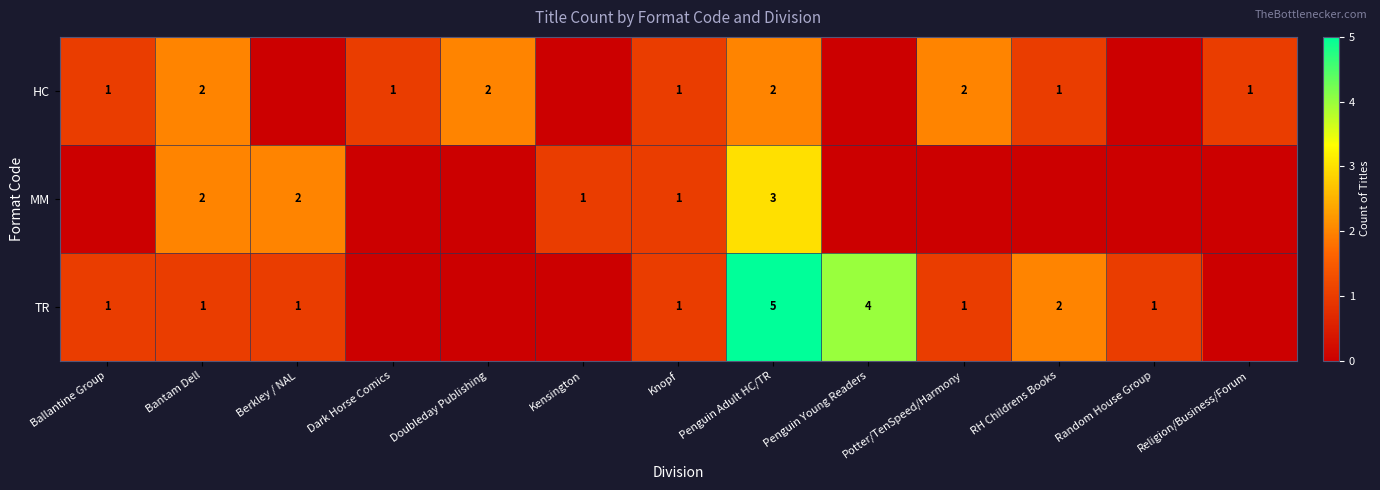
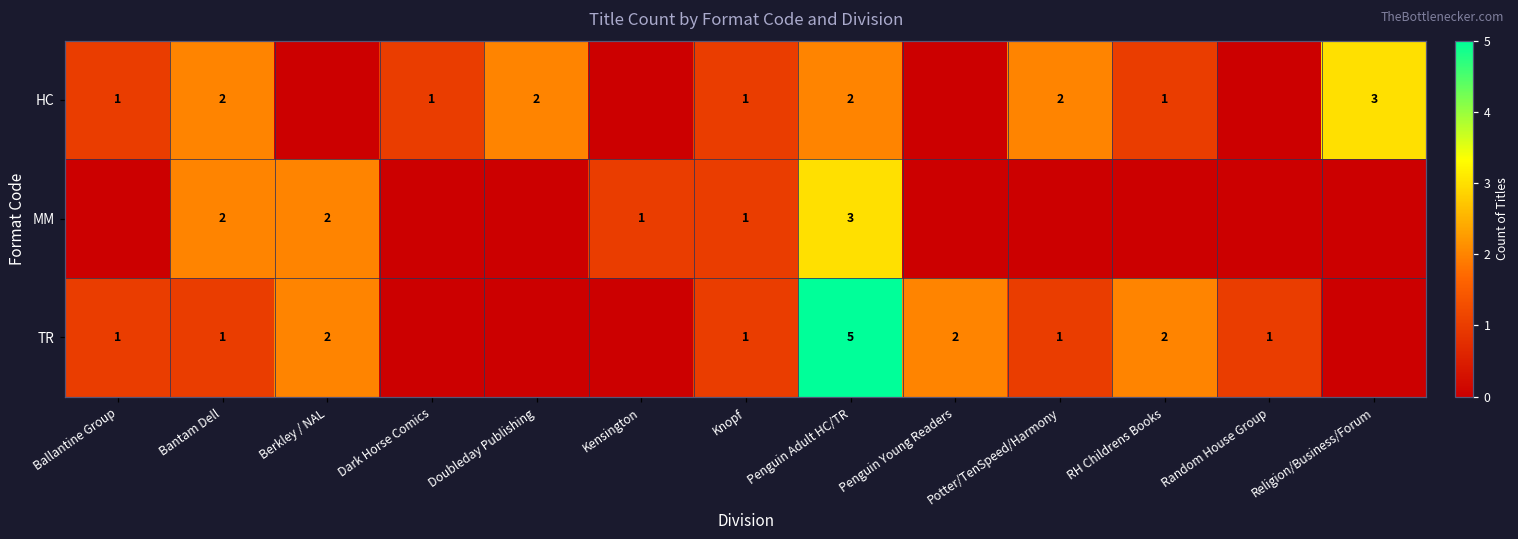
  {
    "HC": {
      "Ballantine Group": 1,
      "Bantam Dell": 2,
      "Dark Horse Comics": 1,
      "Doubleday Publishing": 2,
      "Knopf": 1,
      "Penguin Adult HC/TR": 2,
      "Potter/TenSpeed/Harmony": 2,
      "RH Childrens Books": 1,
-     "Religion/Business/Forum": 1
+     "Religion/Business/Forum": 3
    },
    "MM": {
      "Bantam Dell": 2,
      "Berkley / NAL": 2,
      "Kensington": 1,
      "Knopf": 1,
      "Penguin Adult HC/TR": 3
    },
    "TR": {
      "Ballantine Group": 1,
      "Bantam Dell": 1,
-     "Berkley / NAL": 1,
+     "Berkley / NAL": 2,
      "Knopf": 1,
      "Penguin Adult HC/TR": 5,
-     "Penguin Young Readers": 4,
+     "Penguin Young Readers": 2,
      "Potter/TenSpeed/Harmony": 1,
      "RH Childrens Books": 2,
      "Random House Group": 1
    }
  }
